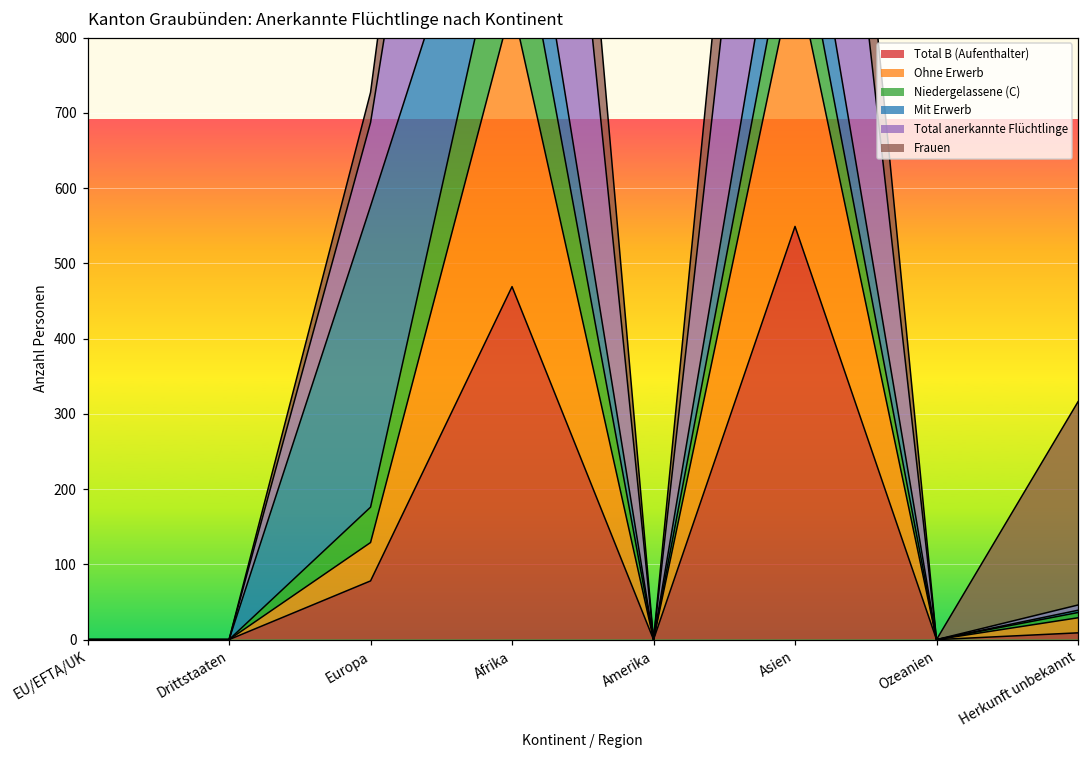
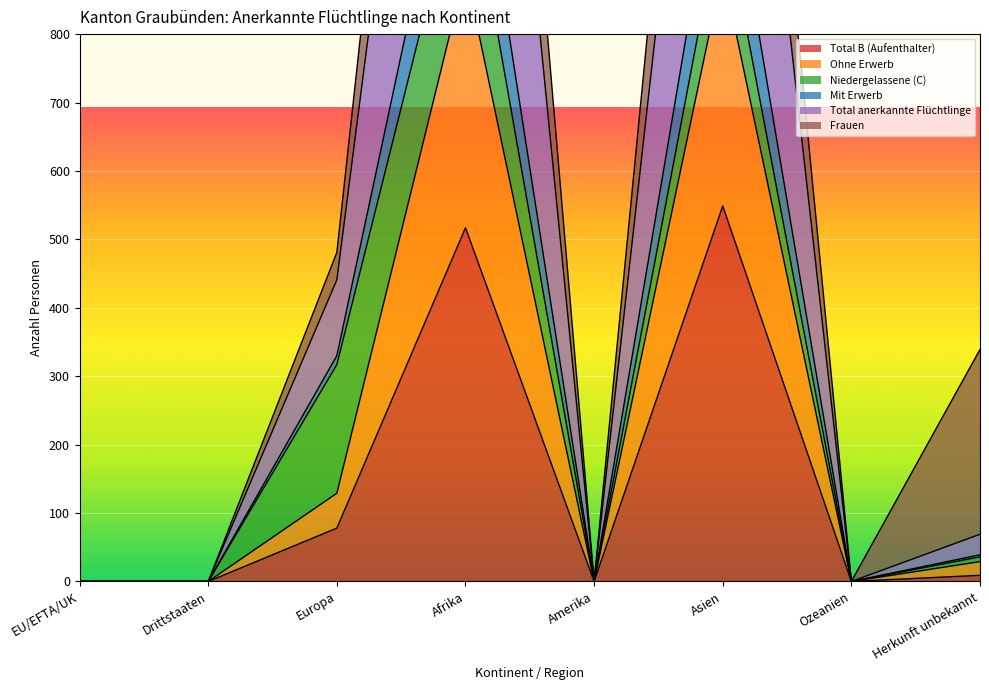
  {
    "Total B (Aufenthalter)": {
      "Europa": 80,
-     "Afrika": 470,
+     "Afrika": 520,
      "Asien": 550,
      "Herkunft unbekannt": 10
    },
    "Ohne Erwerb": {
      "Europa": 50,
      "Herkunft unbekannt": 20
    },
    "Niedergelassene (C)": {
-     "Europa": 50
+     "Europa": 190
    },
    "Mit Erwerb": {
-     "Europa": 400
+     "Europa": 10
    },
    "Total anerkannte Flüchtlinge": {
      "Europa": 110,
-     "Herkunft unbekannt": 10
+     "Herkunft unbekannt": 30
    },
    "Frauen": {
      "Europa": 40,
      "Herkunft unbekannt": 270
    }
  }
